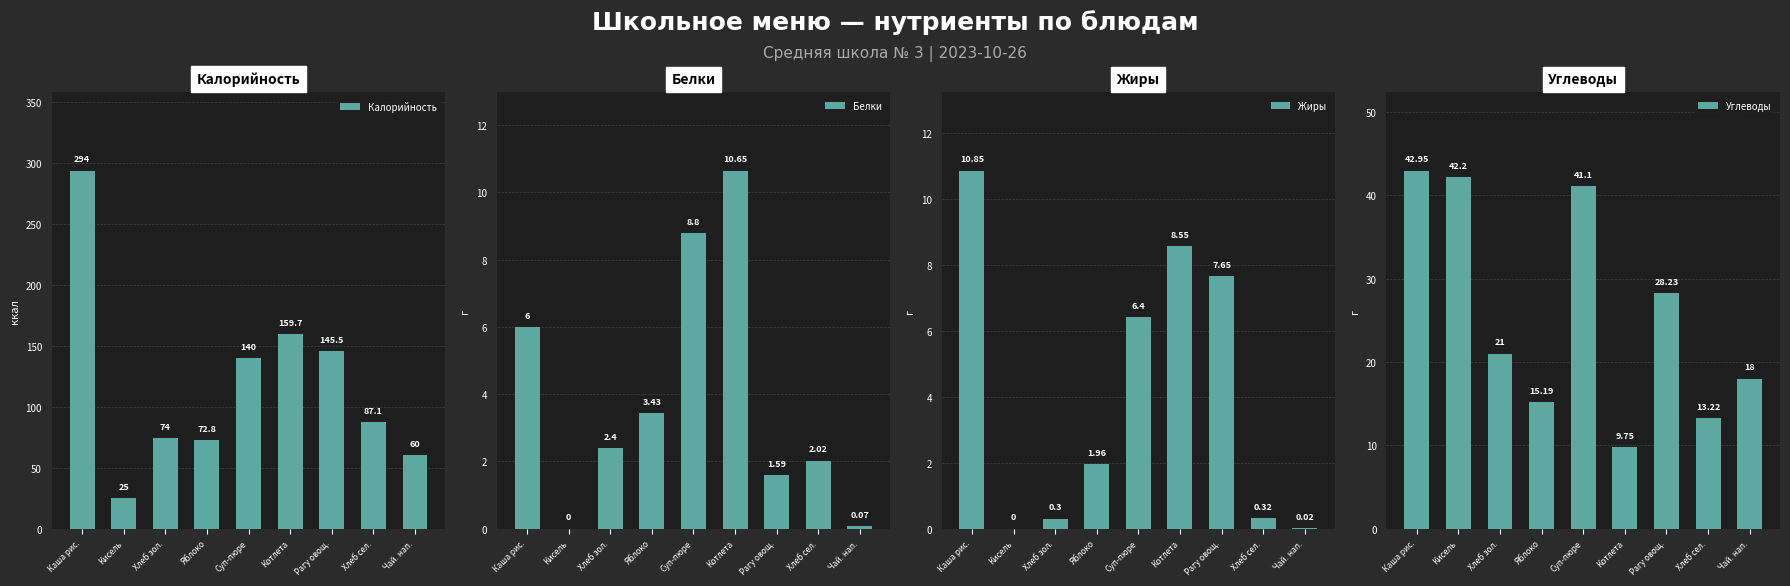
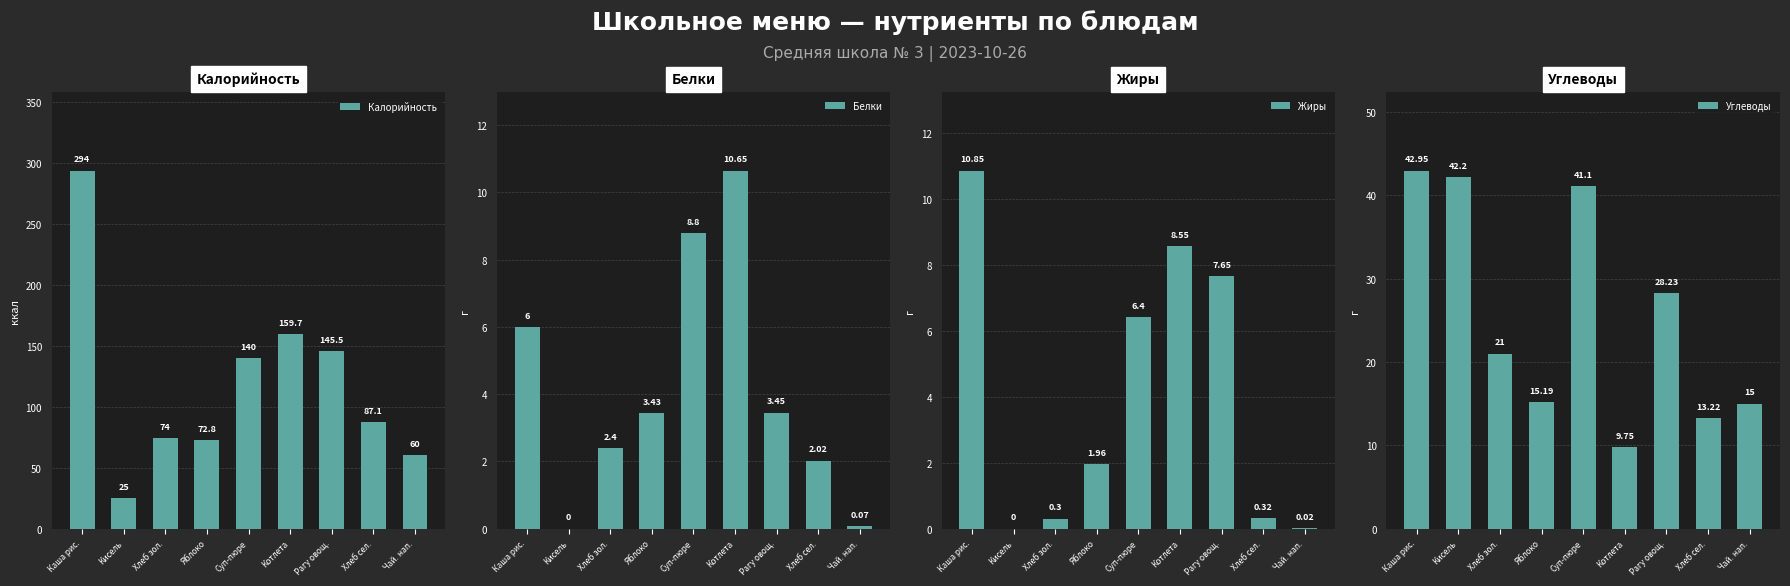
  {
    "Калорийность": {
      "Каша рис.": 294,
      "Кисель": 25,
      "Хлеб зол.": 74,
      "Яблоко": 72.8,
      "Суп-пюре": 140,
      "Котлета": 159.7,
      "Рагу овощ.": 145.5,
      "Хлеб сел.": 87.1,
      "Чай. нап.": 60
    },
    "Белки": {
      "Каша рис.": 6,
      "Кисель": 0,
      "Хлеб зол.": 2.4,
      "Яблоко": 3.43,
      "Суп-пюре": 8.8,
      "Котлета": 10.65,
-     "Рагу овощ.": 1.59,
+     "Рагу овощ.": 3.45,
      "Хлеб сел.": 2.02,
      "Чай. нап.": 0.07
    },
    "Жиры": {
      "Каша рис.": 10.85,
      "Кисель": 0,
      "Хлеб зол.": 0.3,
      "Яблоко": 1.96,
      "Суп-пюре": 6.4,
      "Котлета": 8.55,
      "Рагу овощ.": 7.65,
      "Хлеб сел.": 0.32,
      "Чай. нап.": 0.02
    },
    "Углеводы": {
      "Каша рис.": 42.95,
      "Кисель": 42.2,
      "Хлеб зол.": 21,
      "Яблоко": 15.19,
      "Суп-пюре": 41.1,
      "Котлета": 9.75,
      "Рагу овощ.": 28.23,
      "Хлеб сел.": 13.22,
-     "Чай. нап.": 18
+     "Чай. нап.": 15
    }
  }
